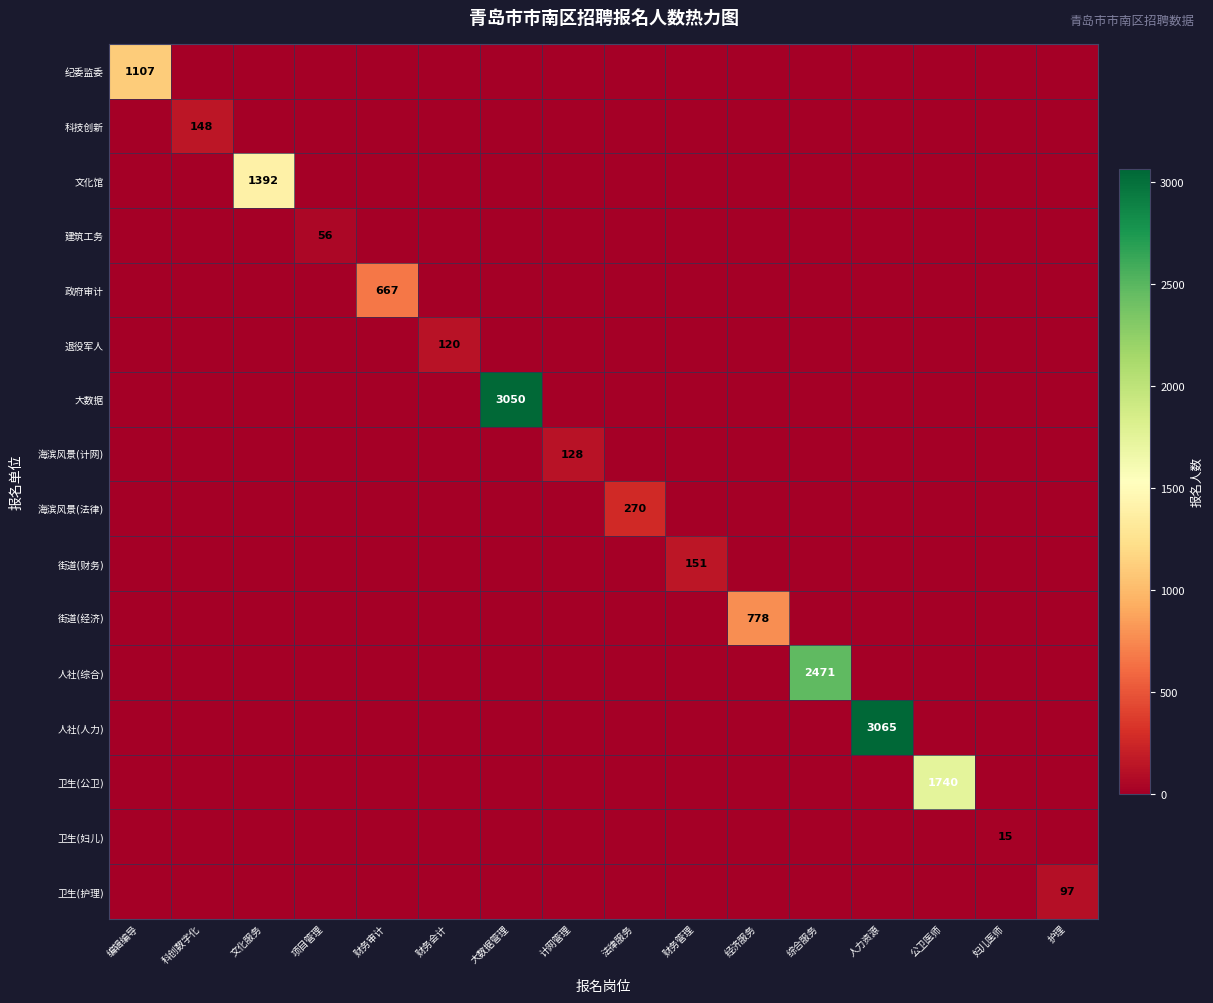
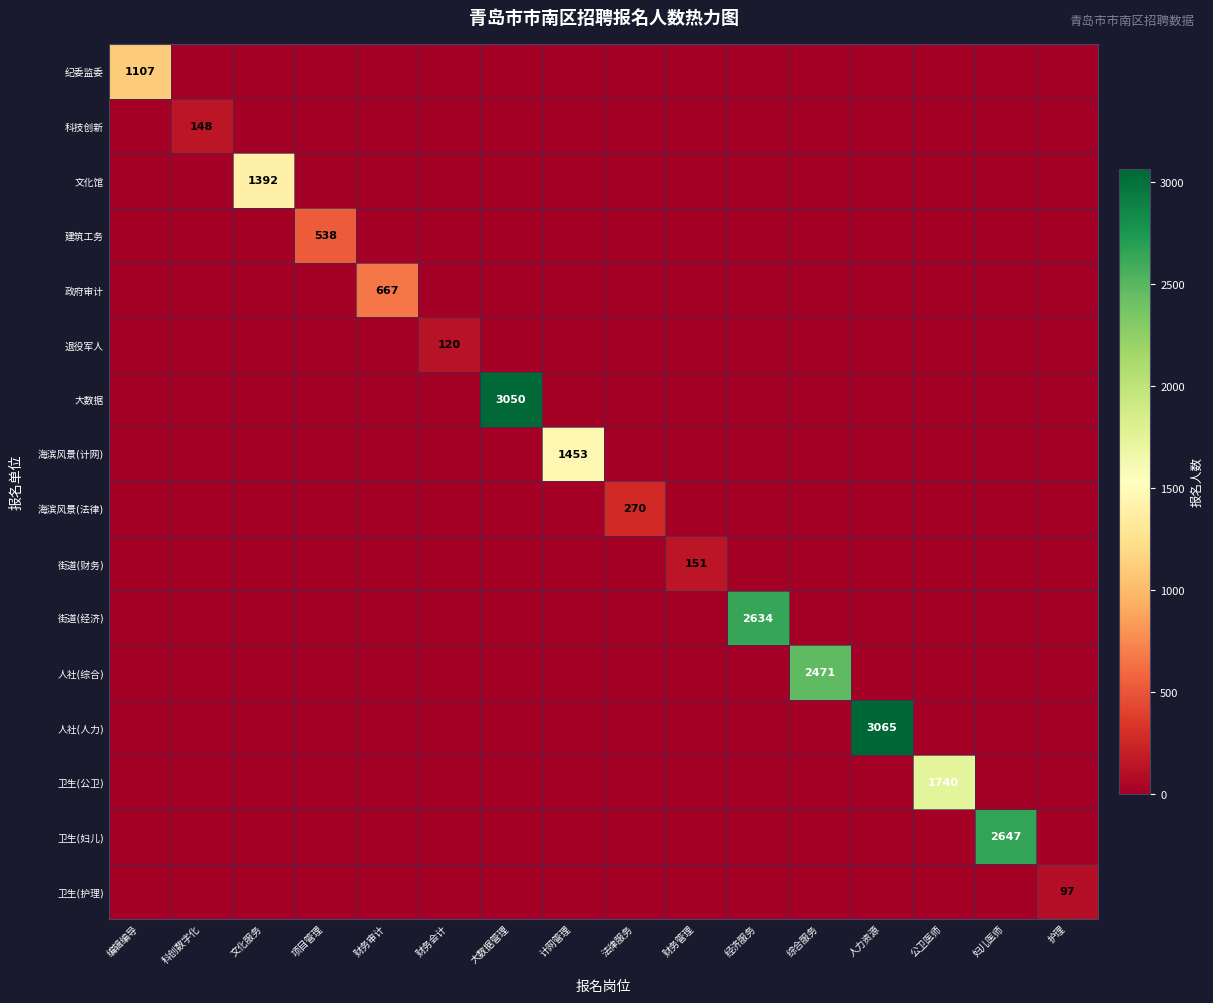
  {
    "纪委监委": {
      "编辑编导": 1107
    },
    "科技创新": {
      "科创数字化": 148
    },
    "文化馆": {
      "文化服务": 1392
    },
    "建筑工务": {
-     "项目管理": 56
+     "项目管理": 538
    },
    "政府审计": {
      "财务审计": 667
    },
    "退役军人": {
      "财务会计": 120
    },
    "大数据": {
      "大数据管理": 3050
    },
    "海滨风景(计网)": {
-     "计网管理": 128
+     "计网管理": 1453
    },
    "海滨风景(法律)": {
      "法律服务": 270
    },
    "街道(财务)": {
      "财务管理": 151
    },
    "街道(经济)": {
-     "经济服务": 778
+     "经济服务": 2634
    },
    "人社(综合)": {
      "综合服务": 2471
    },
    "人社(人力)": {
      "人力资源": 3065
    },
    "卫生(公卫)": {
      "公卫医师": 1740
    },
    "卫生(妇儿)": {
-     "妇儿医师": 15
+     "妇儿医师": 2647
    },
    "卫生(护理)": {
      "护理": 97
    }
  }
